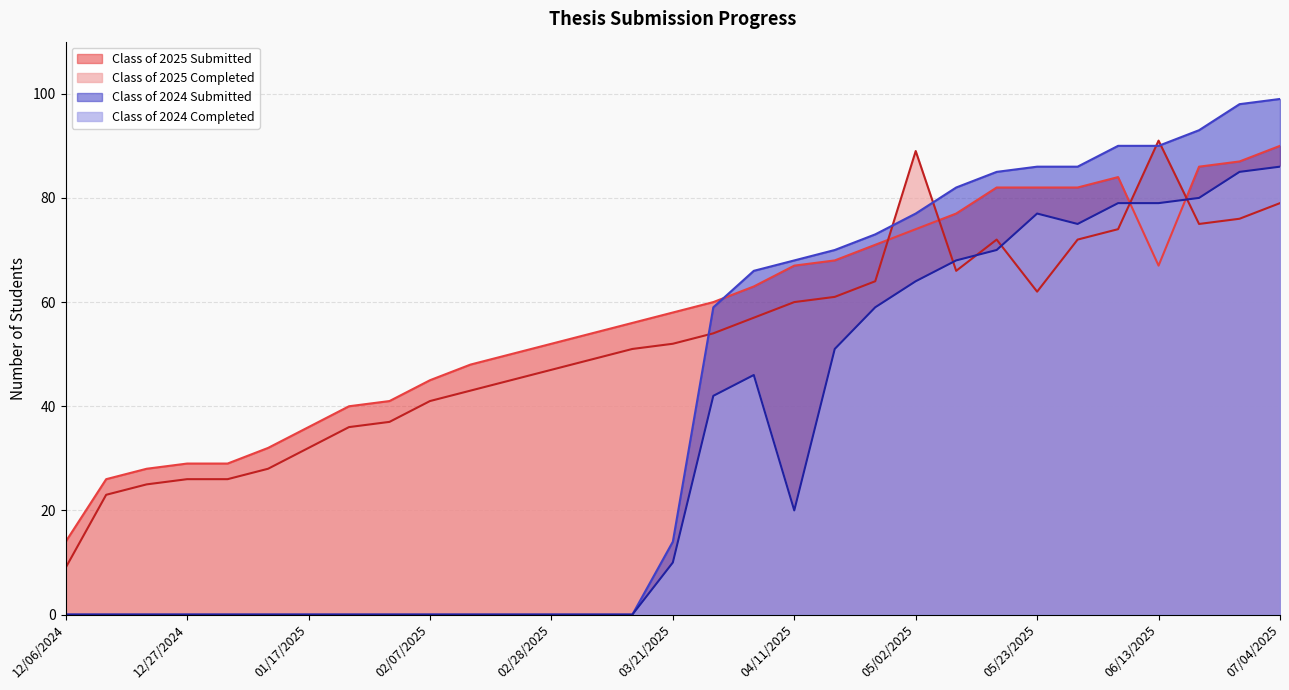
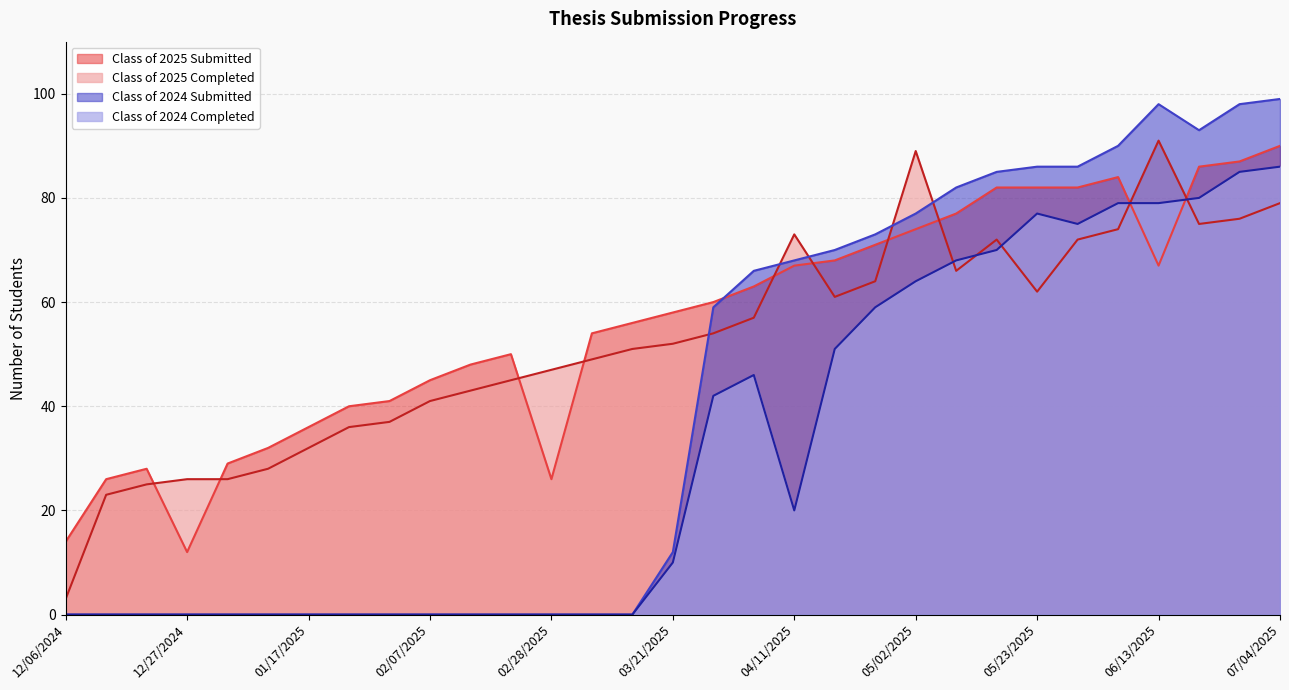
  {
    "Class of 2025 Submitted": {
      "12/06/2024": 14,
-     "12/27/2024": 29,
+     "12/27/2024": 12,
      "01/17/2025": 36,
      "02/07/2025": 45,
-     "02/28/2025": 52,
+     "02/28/2025": 26,
      "03/21/2025": 58,
      "04/11/2025": 67,
      "05/02/2025": 74,
      "05/23/2025": 82,
      "06/13/2025": 67,
      "07/04/2025": 90
    },
    "Class of 2025 Completed": {
-     "12/06/2024": 9,
+     "12/06/2024": 3,
      "12/27/2024": 26,
      "01/17/2025": 32,
      "02/07/2025": 41,
      "02/28/2025": 47,
      "03/21/2025": 52,
-     "04/11/2025": 60,
+     "04/11/2025": 73,
      "05/02/2025": 89,
      "05/23/2025": 62,
      "06/13/2025": 91,
      "07/04/2025": 79
    },
    "Class of 2024 Submitted": {
-     "03/21/2025": 14,
+     "03/21/2025": 12,
      "04/11/2025": 68,
      "05/02/2025": 77,
      "05/23/2025": 86,
-     "06/13/2025": 90,
+     "06/13/2025": 98,
      "07/04/2025": 99
    },
    "Class of 2024 Completed": {
      "03/21/2025": 10,
      "04/11/2025": 20,
      "05/02/2025": 64,
      "05/23/2025": 77,
      "06/13/2025": 79,
      "07/04/2025": 86
    }
  }
